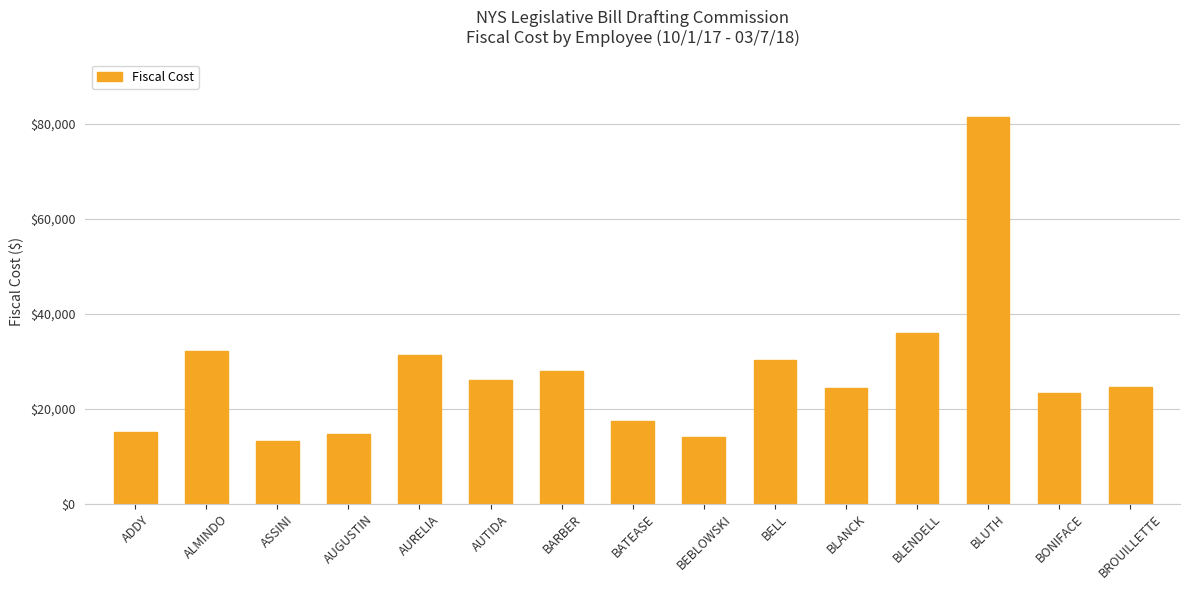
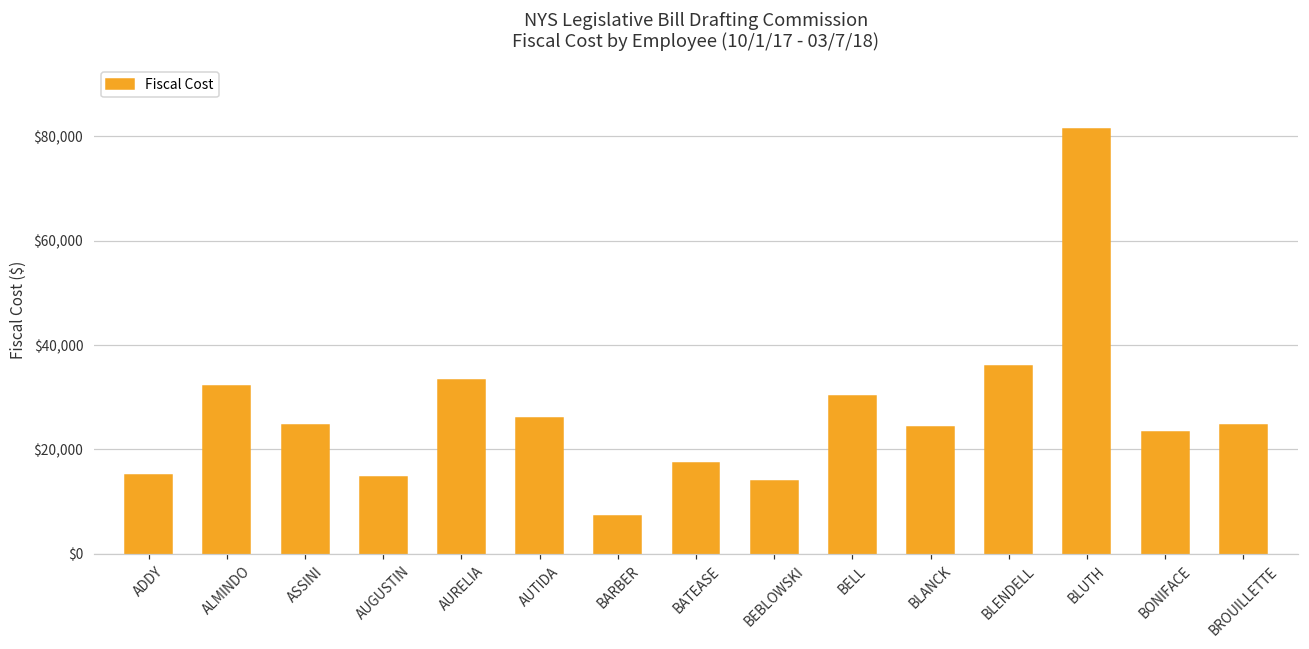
  {
    "ADDY": "$15,000",
    "ALMINDO": "$32,000",
-   "ASSINI": "$13,000",
+   "ASSINI": "$25,000",
    "AUGUSTIN": "$15,000",
-   "AURELIA": "$31,000",
+   "AURELIA": "$33,000",
    "AUTIDA": "$26,000",
-   "BARBER": "$28,000",
+   "BARBER": "$7,000",
    "BATEASE": "$17,000",
    "BEBLOWSKI": "$14,000",
    "BELL": "$30,000",
    "BLANCK": "$24,000",
    "BLENDELL": "$36,000",
    "BLUTH": "$81,000",
    "BONIFACE": "$23,000",
    "BROUILLETTE": "$25,000"
  }
